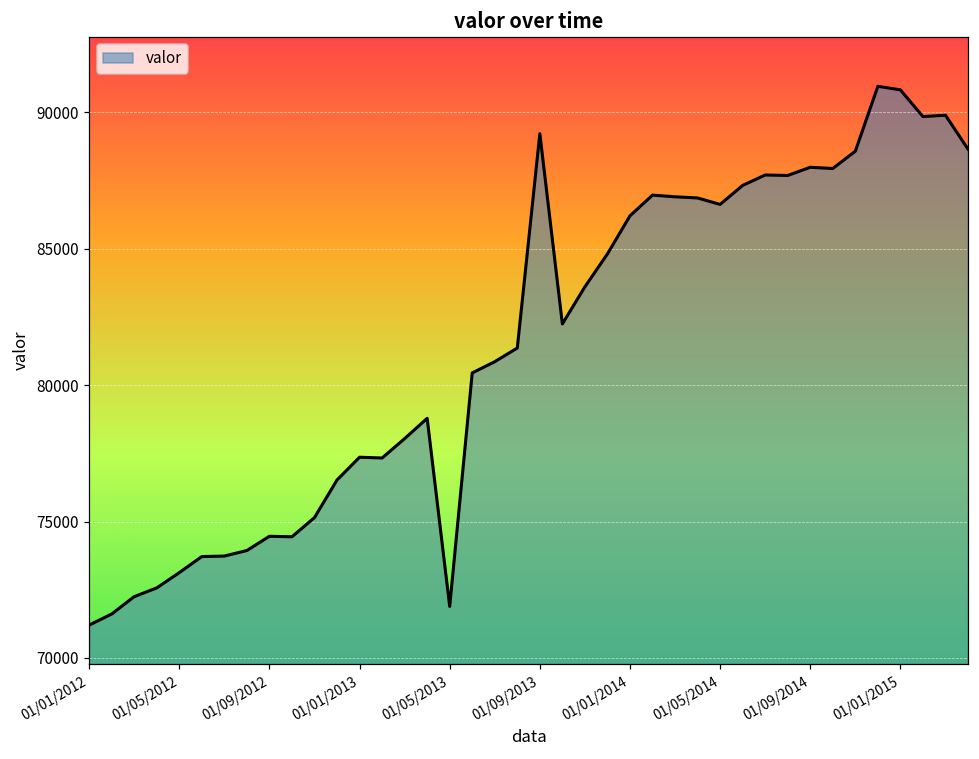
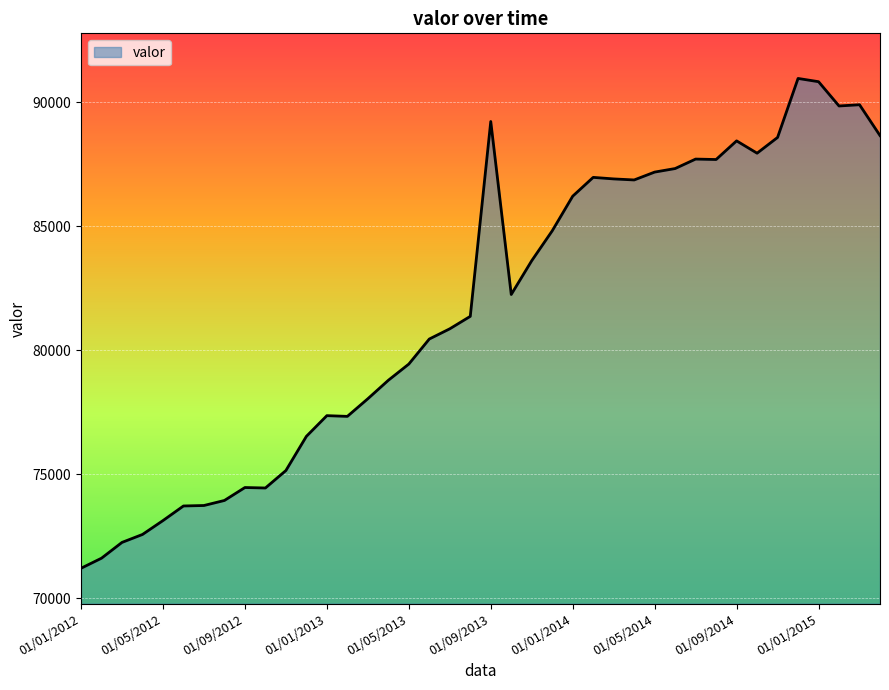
  {
    "01/01/2012": 71200,
    "01/05/2012": 73100,
    "01/09/2012": 74500,
    "01/01/2013": 77400,
-   "01/05/2013": 71900,
+   "01/05/2013": 79400,
    "01/09/2013": 89200,
    "01/01/2014": 86200,
-   "01/05/2014": 86600,
-   "01/09/2014": 88000,
+   "01/05/2014": 87200,
+   "01/09/2014": 88400,
    "01/01/2015": 90800
  }
